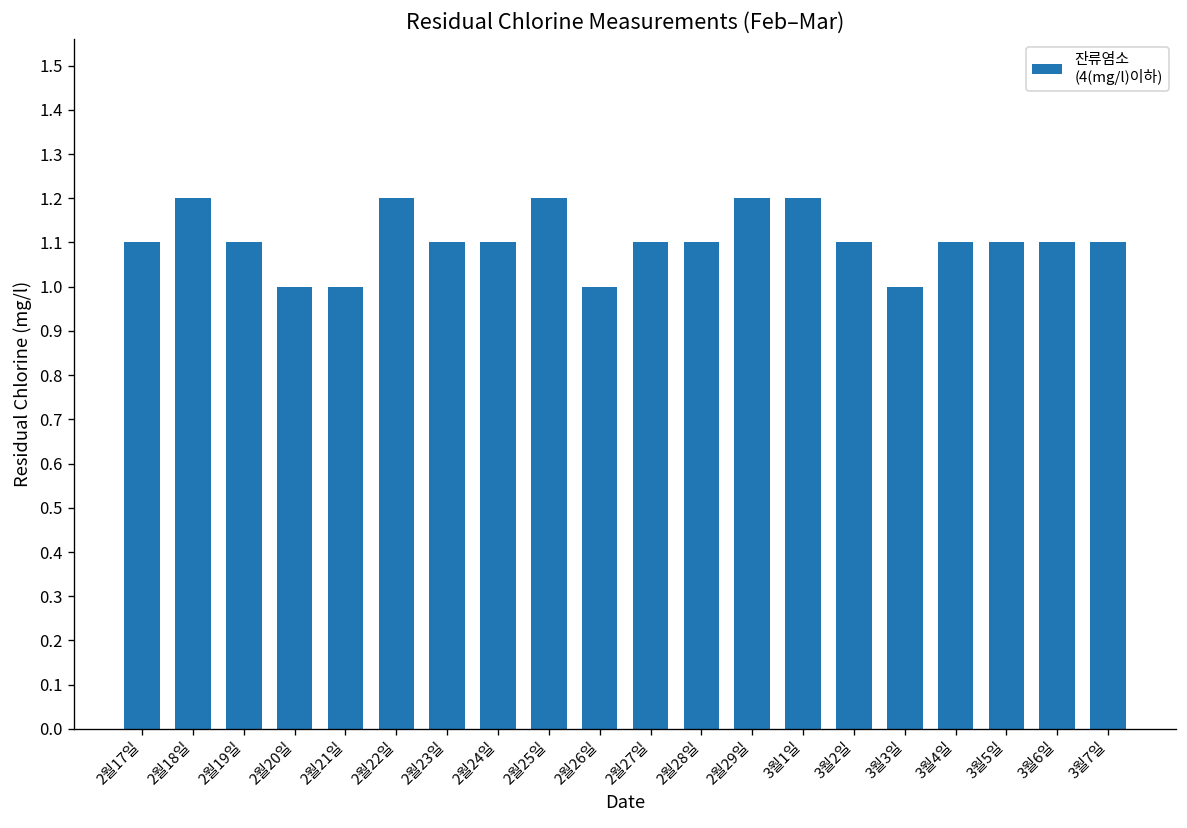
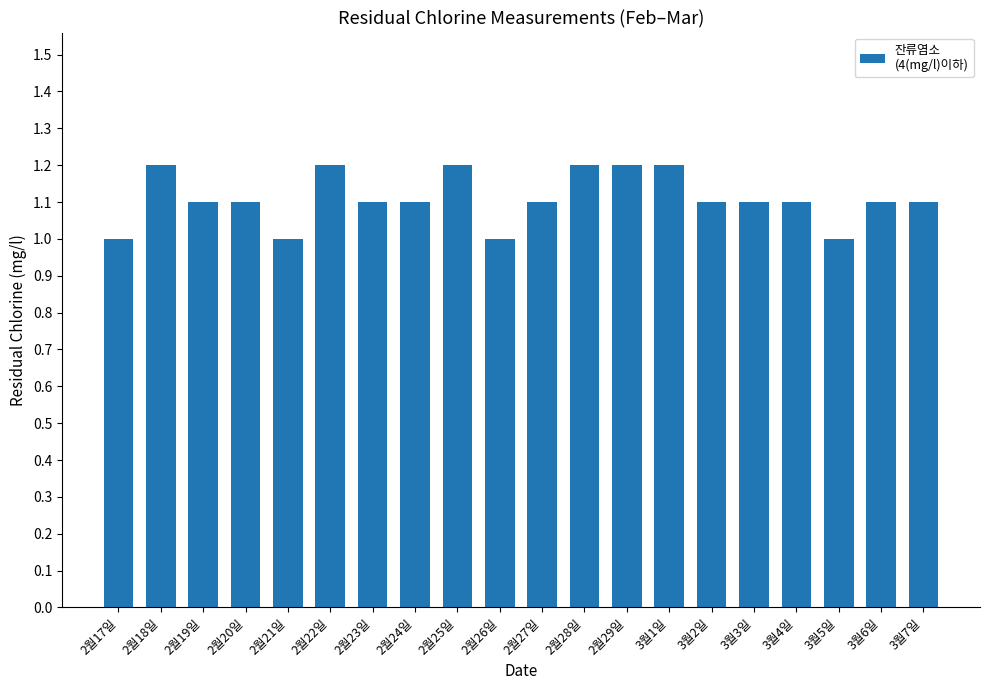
  {
-   "2월17일": 1.1,
+   "2월17일": 1.0,
    "2월18일": 1.2,
    "2월19일": 1.1,
-   "2월20일": 1.0,
+   "2월20일": 1.1,
    "2월21일": 1.0,
    "2월22일": 1.2,
    "2월23일": 1.1,
    "2월24일": 1.1,
    "2월25일": 1.2,
    "2월26일": 1.0,
    "2월27일": 1.1,
-   "2월28일": 1.1,
+   "2월28일": 1.2,
    "2월29일": 1.2,
    "3월1일": 1.2,
    "3월2일": 1.1,
-   "3월3일": 1.0,
+   "3월3일": 1.1,
    "3월4일": 1.1,
-   "3월5일": 1.1,
+   "3월5일": 1.0,
    "3월6일": 1.1,
    "3월7일": 1.1
  }
